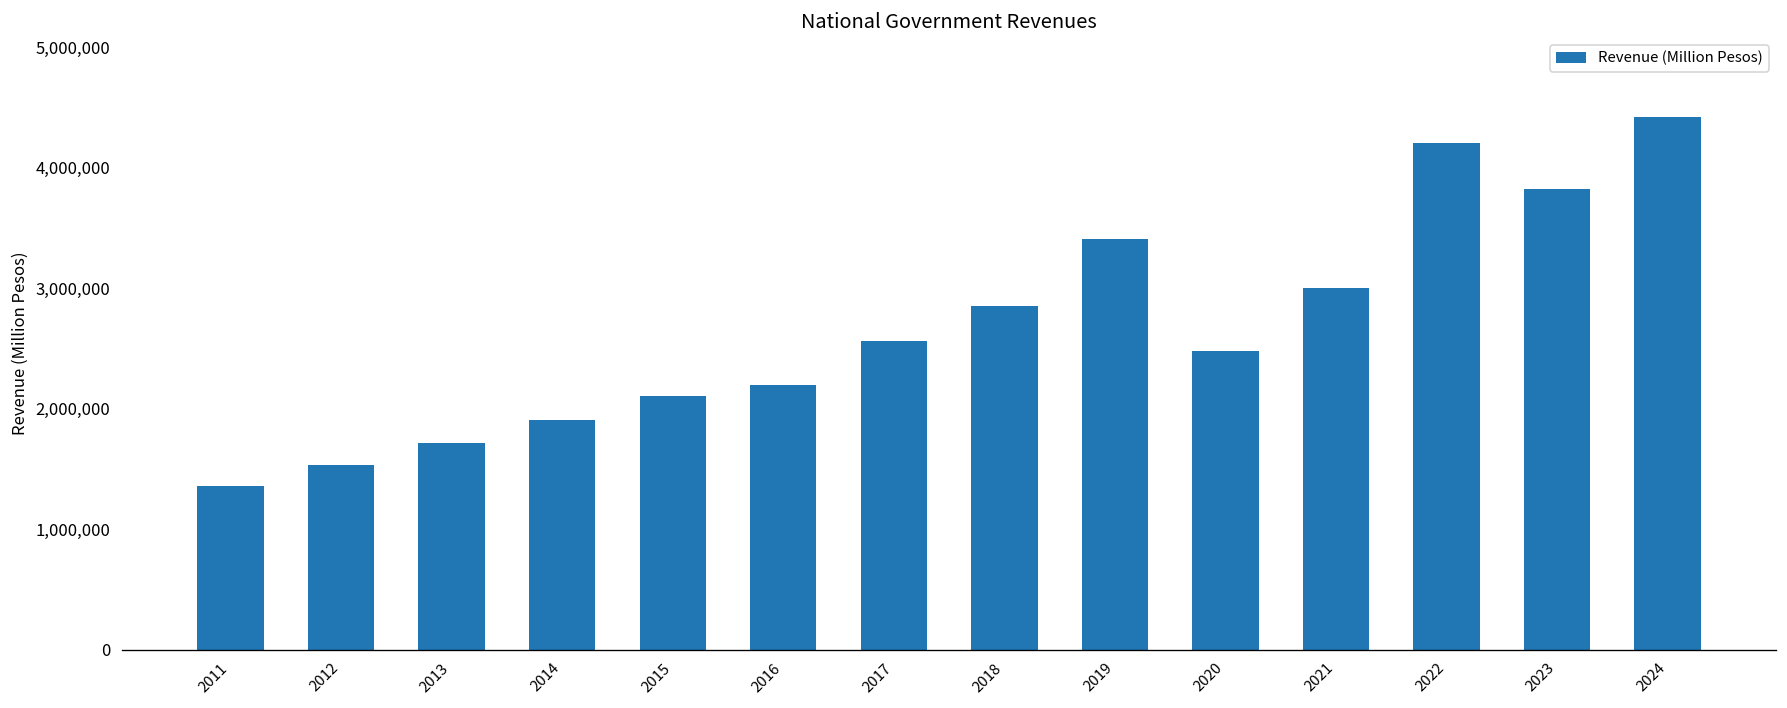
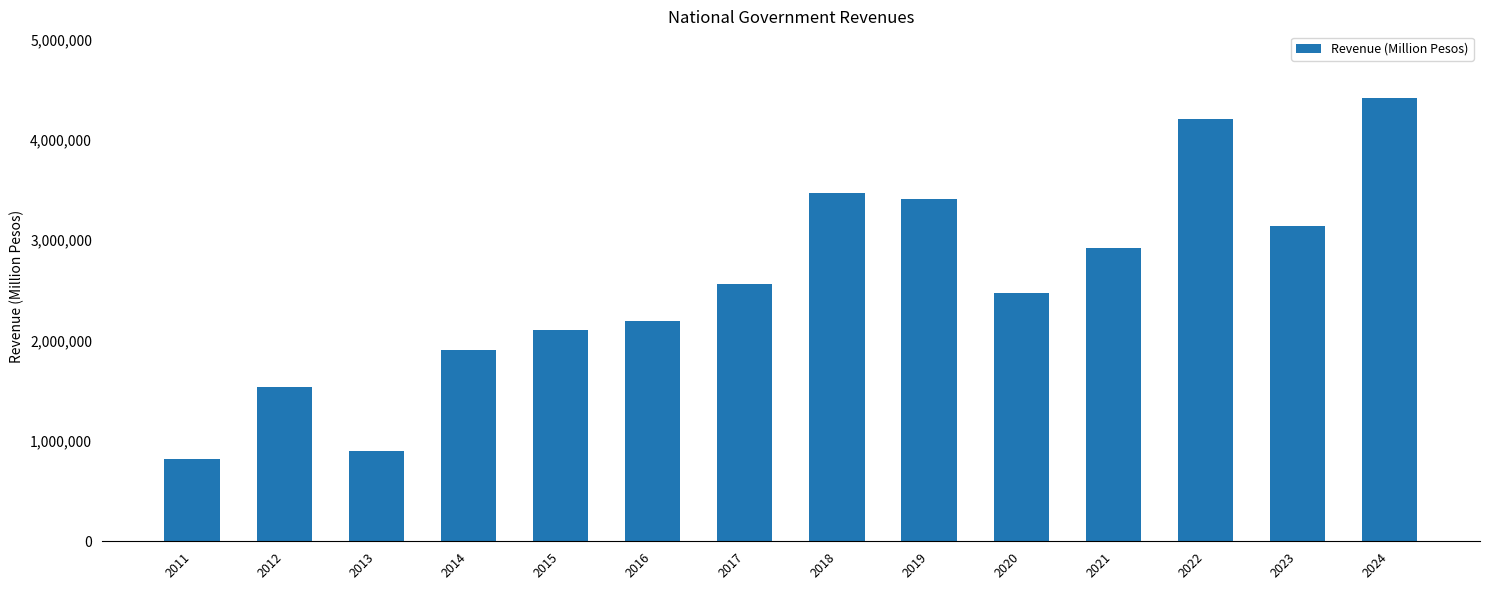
  {
-   "2011": "1,360,000",
+   "2011": "820,000",
    "2012": "1,530,000",
-   "2013": "1,720,000",
+   "2013": "900,000",
    "2014": "1,910,000",
    "2015": "2,110,000",
    "2016": "2,200,000",
    "2017": "2,560,000",
-   "2018": "2,850,000",
+   "2018": "3,470,000",
    "2019": "3,410,000",
    "2020": "2,480,000",
-   "2021": "3,010,000",
+   "2021": "2,920,000",
    "2022": "4,210,000",
-   "2023": "3,820,000",
+   "2023": "3,140,000",
    "2024": "4,420,000"
  }
